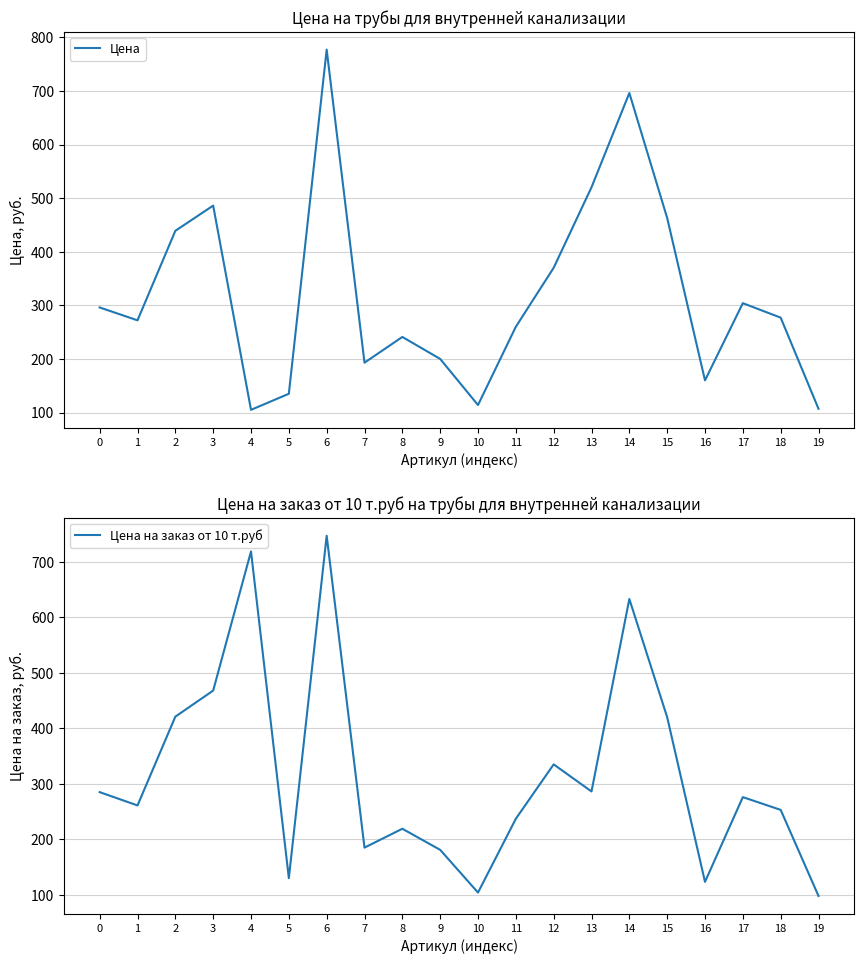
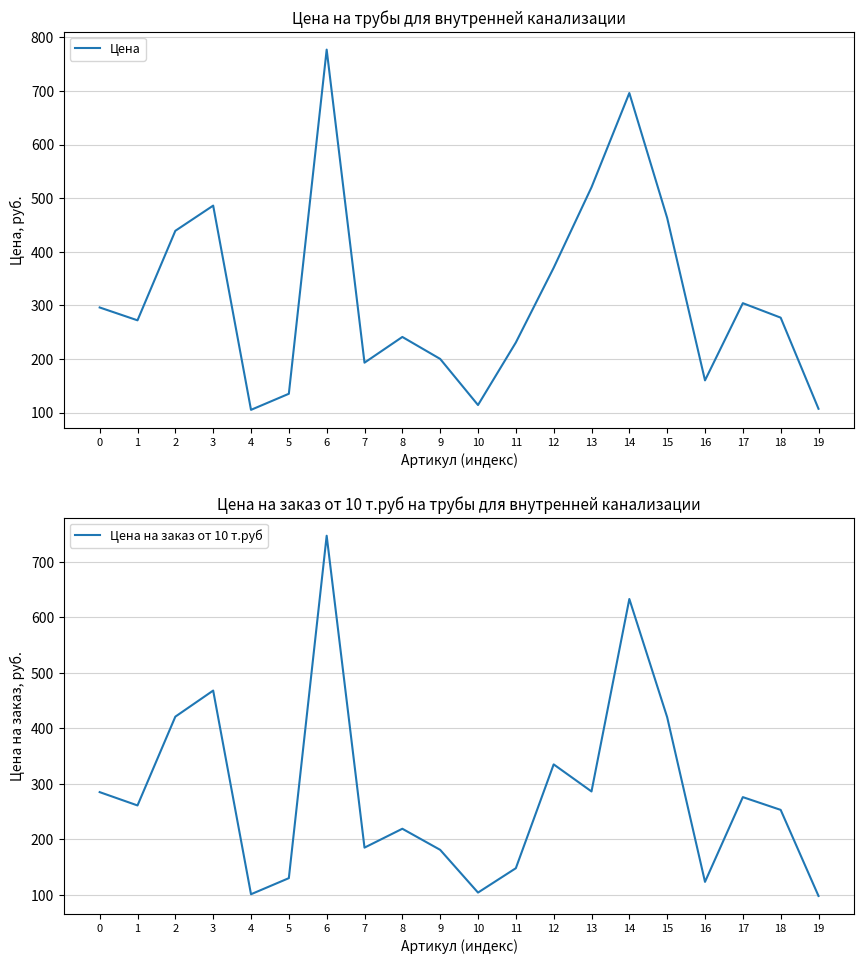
  {
    "Цена на трубы для внутренней канализации": {
      "0": 300,
      "1": 270,
      "2": 440,
      "3": 490,
      "4": 110,
      "5": 140,
      "6": 780,
      "7": 190,
      "8": 240,
      "9": 200,
      "10": 110,
-     "11": 260,
+     "11": 230,
      "12": 370,
      "13": 520,
      "14": 700,
      "15": 460,
      "16": 160,
      "17": 300,
      "18": 280,
      "19": 110
    },
    "Цена на заказ от 10 т.руб на трубы для внутренней канализации": {
      "0": 290,
      "1": 260,
      "2": 420,
      "3": 470,
-     "4": 720,
+     "4": 100,
      "5": 130,
      "6": 750,
      "7": 190,
      "8": 220,
      "9": 180,
      "10": 100,
-     "11": 240,
+     "11": 150,
      "12": 340,
      "13": 290,
      "14": 630,
      "15": 420,
      "16": 120,
      "17": 280,
      "18": 250,
      "19": 100
    }
  }
